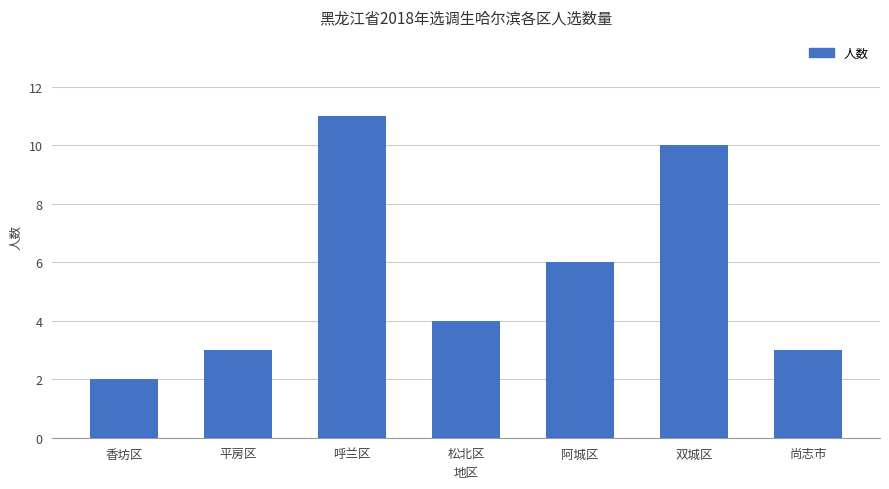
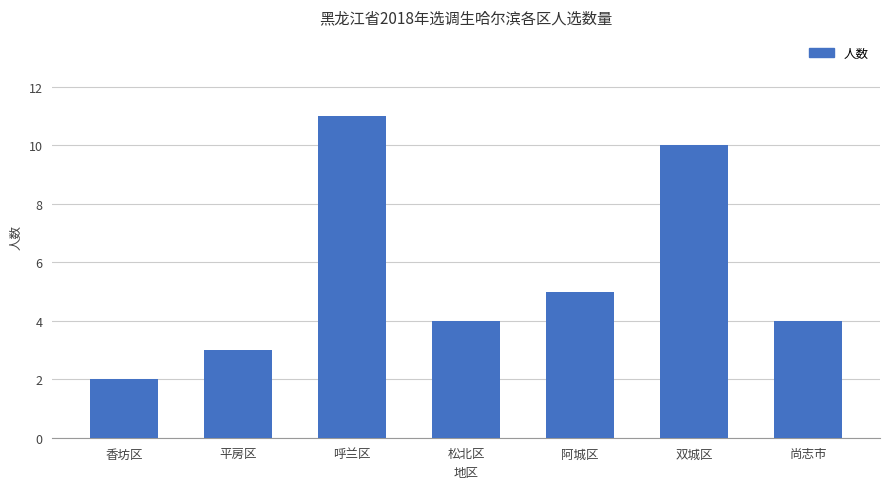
  {
    "香坊区": 2,
    "平房区": 3,
    "呼兰区": 11,
    "松北区": 4,
-   "阿城区": 6,
+   "阿城区": 5,
    "双城区": 10,
-   "尚志市": 3
+   "尚志市": 4
  }
